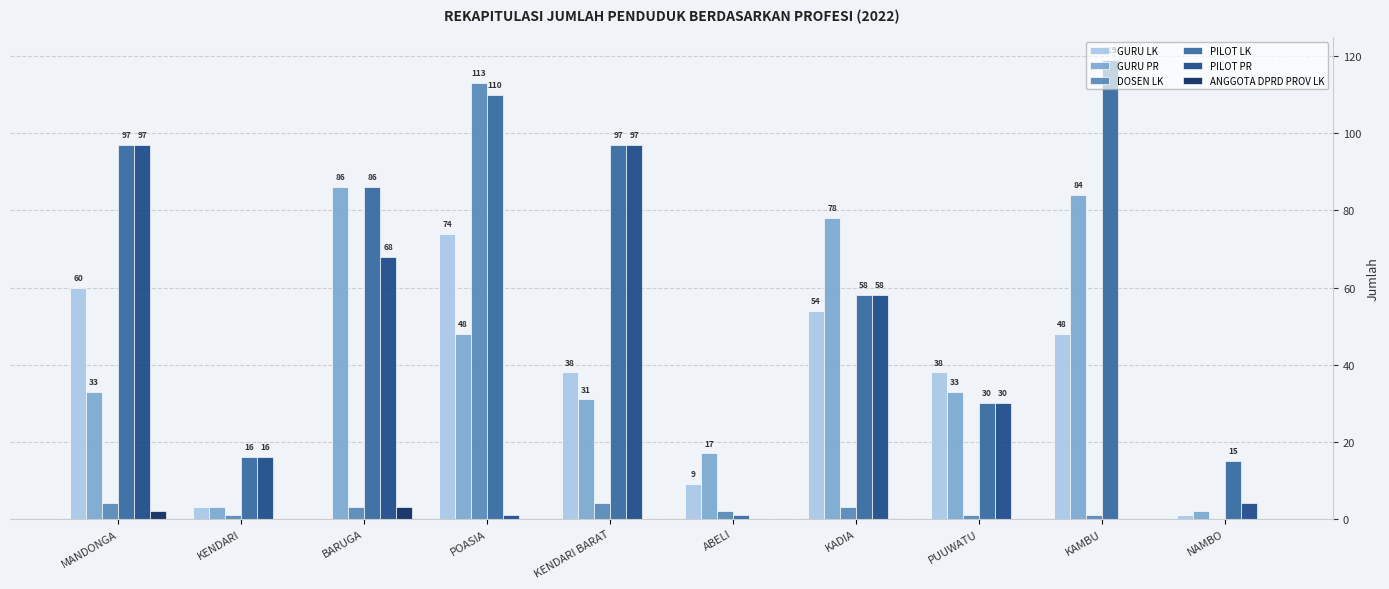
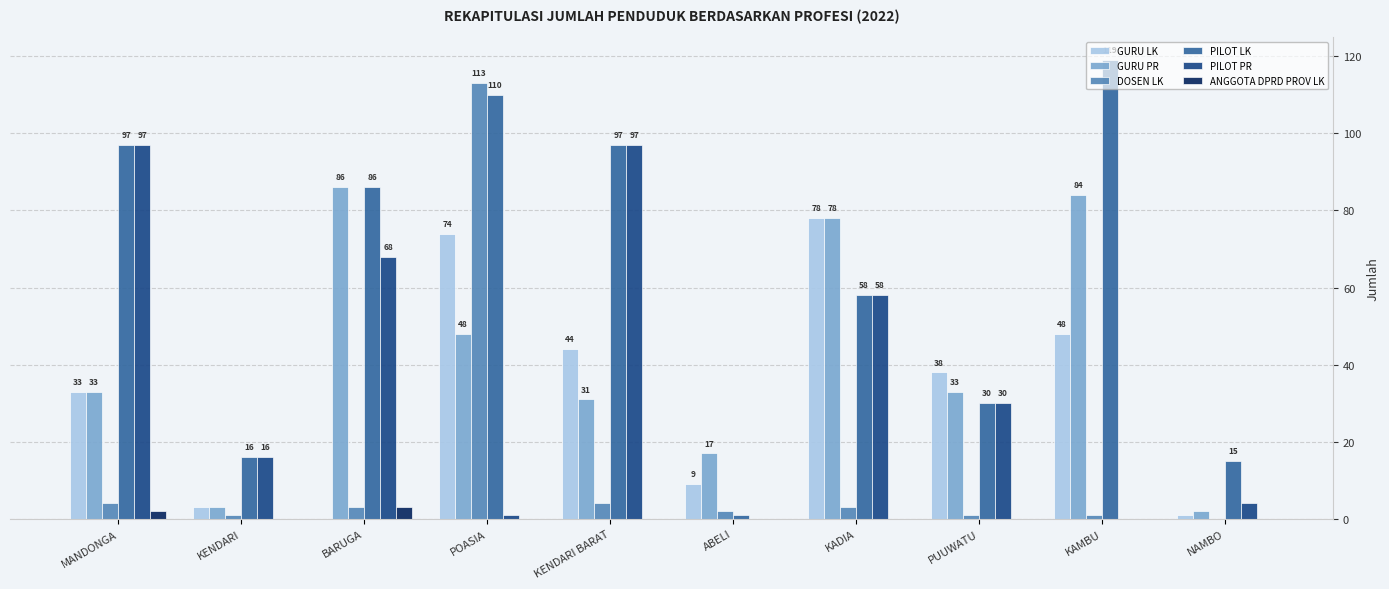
  {
    "GURU LK": {
-     "MANDONGA": 60,
+     "MANDONGA": 33,
      "POASIA": 74,
-     "KENDARI BARAT": 38,
+     "KENDARI BARAT": 44,
      "ABELI": 9,
-     "KADIA": 54,
+     "KADIA": 78,
      "PUUWATU": 38,
      "KAMBU": 48
    }
  }
